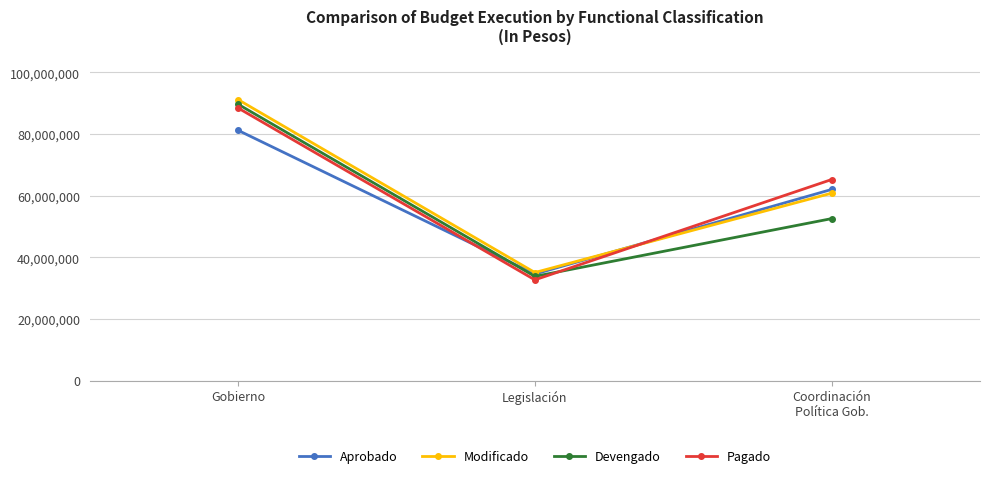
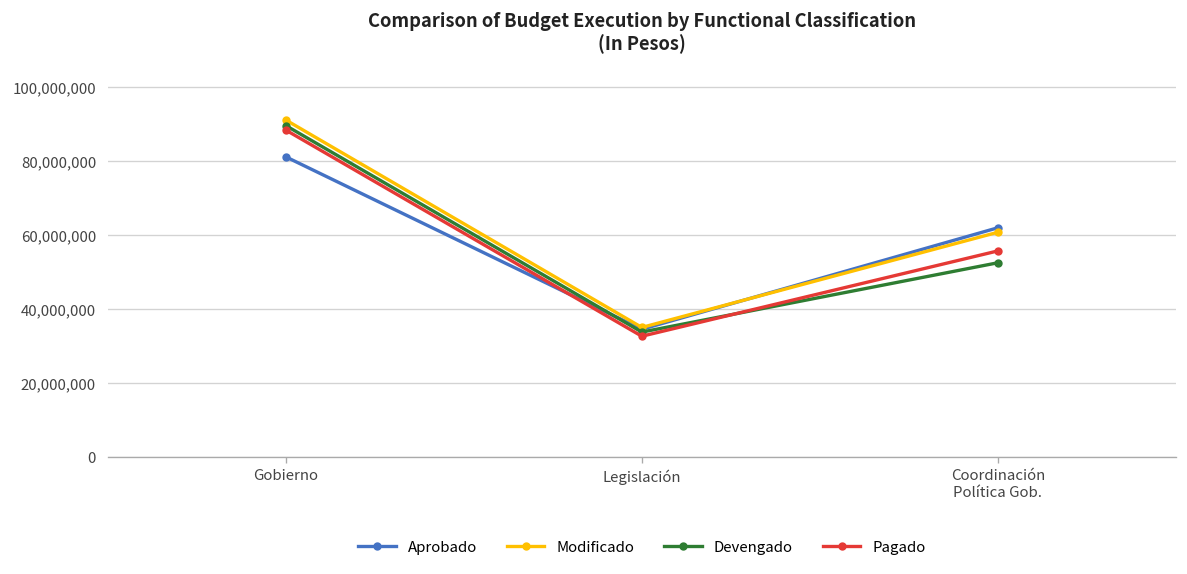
  {
    "Aprobado": {
      "Gobierno": "81,000,000",
      "Coordinación Política Gob.": "62,000,000"
    },
    "Modificado": {
      "Gobierno": "91,000,000",
      "Coordinación Política Gob.": "61,000,000"
    },
    "Devengado": {
      "Gobierno": "90,000,000",
      "Coordinación Política Gob.": "53,000,000"
    },
    "Pagado": {
      "Gobierno": "88,000,000",
      "Legislación": "33,000,000",
-     "Coordinación Política Gob.": "65,000,000"
+     "Coordinación Política Gob.": "56,000,000"
    }
  }
